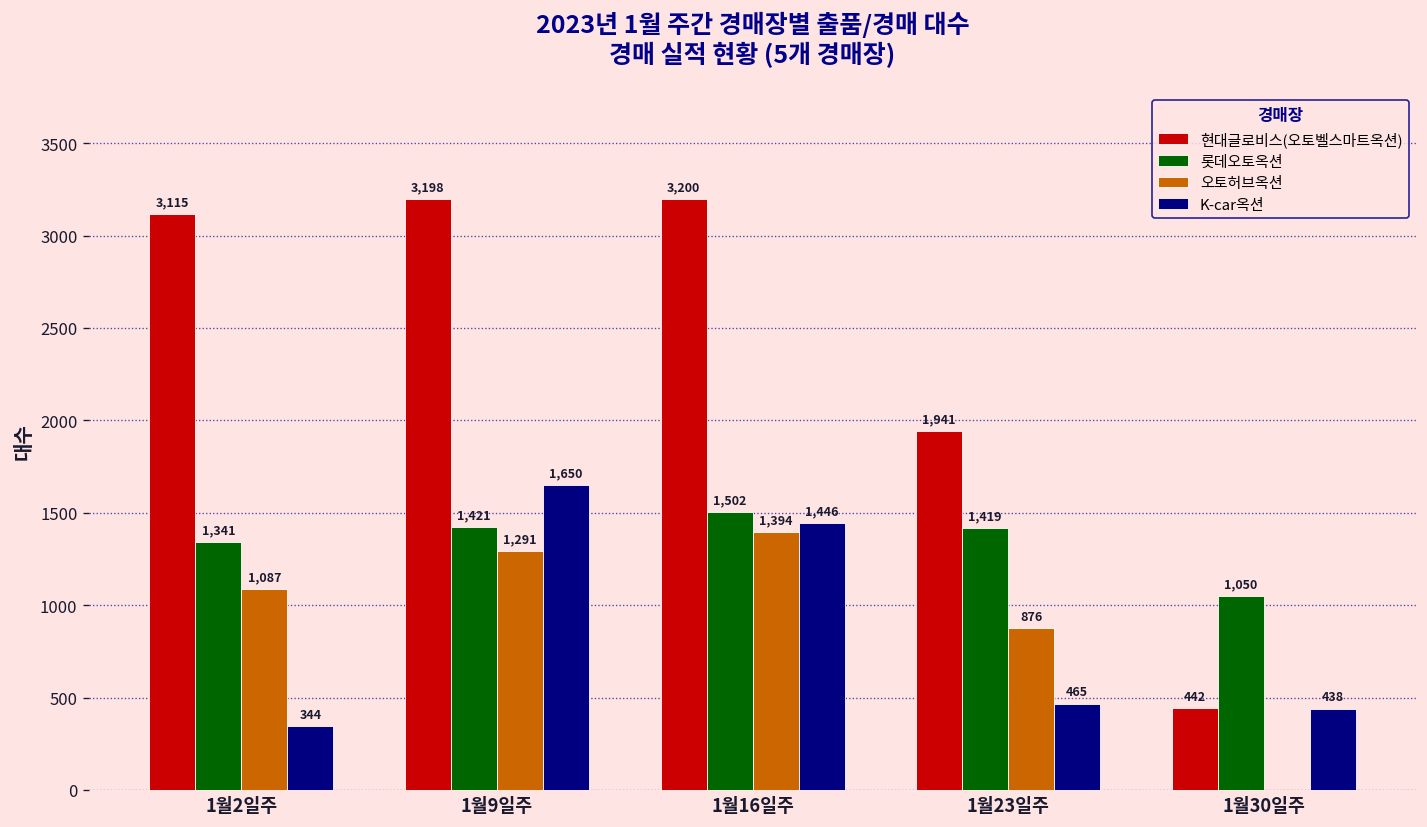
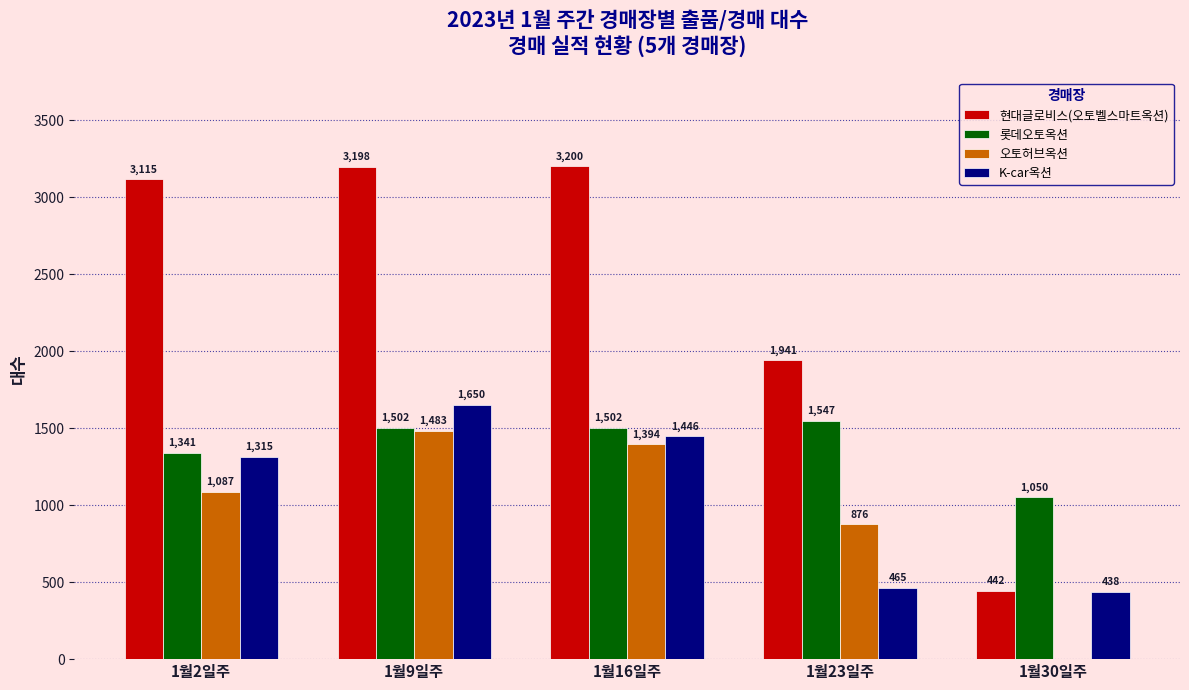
  {
    "현대글로비스(오토벨스마트옥션)": {
      "1월2일주": "3,115",
      "1월9일주": "3,198",
      "1월16일주": "3,200",
      "1월23일주": "1,941",
      "1월30일주": "442"
    },
    "롯데오토옥션": {
      "1월2일주": "1,341",
-     "1월9일주": "1,421",
+     "1월9일주": "1,502",
      "1월16일주": "1,502",
-     "1월23일주": "1,419",
+     "1월23일주": "1,547",
      "1월30일주": "1,050"
    },
    "오토허브옥션": {
      "1월2일주": "1,087",
-     "1월9일주": "1,291",
+     "1월9일주": "1,483",
      "1월16일주": "1,394",
      "1월23일주": "876"
    },
    "K-car옥션": {
-     "1월2일주": "344",
+     "1월2일주": "1,315",
      "1월9일주": "1,650",
      "1월16일주": "1,446",
      "1월23일주": "465",
      "1월30일주": "438"
    }
  }
